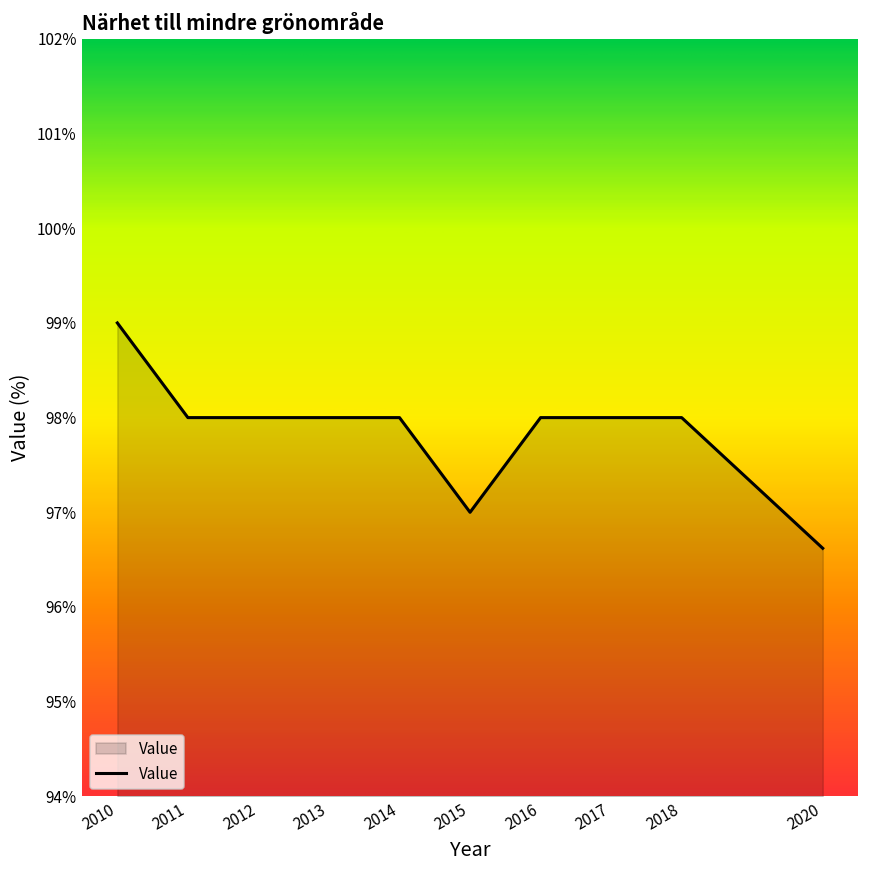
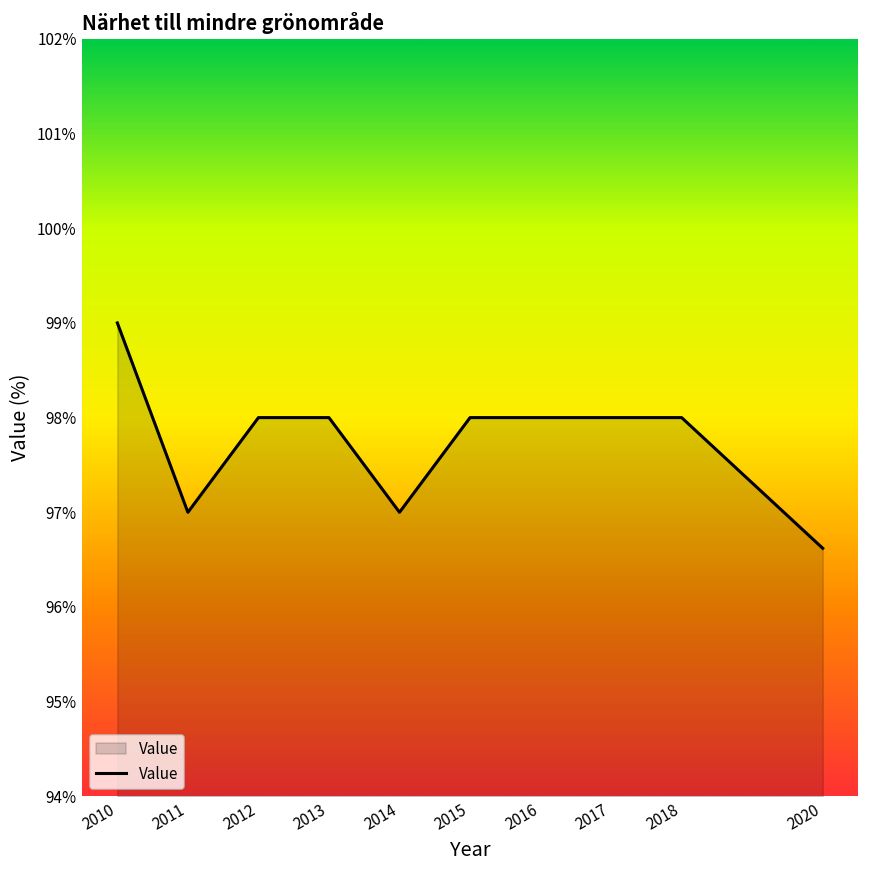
  {
    "2010": "99%",
-   "2011": "98%",
+   "2011": "97%",
    "2012": "98%",
    "2013": "98%",
-   "2014": "98%",
-   "2015": "97%",
+   "2014": "97%",
+   "2015": "98%",
    "2016": "98%",
    "2017": "98%",
    "2018": "98%",
    "2020": "96.6%"
  }
